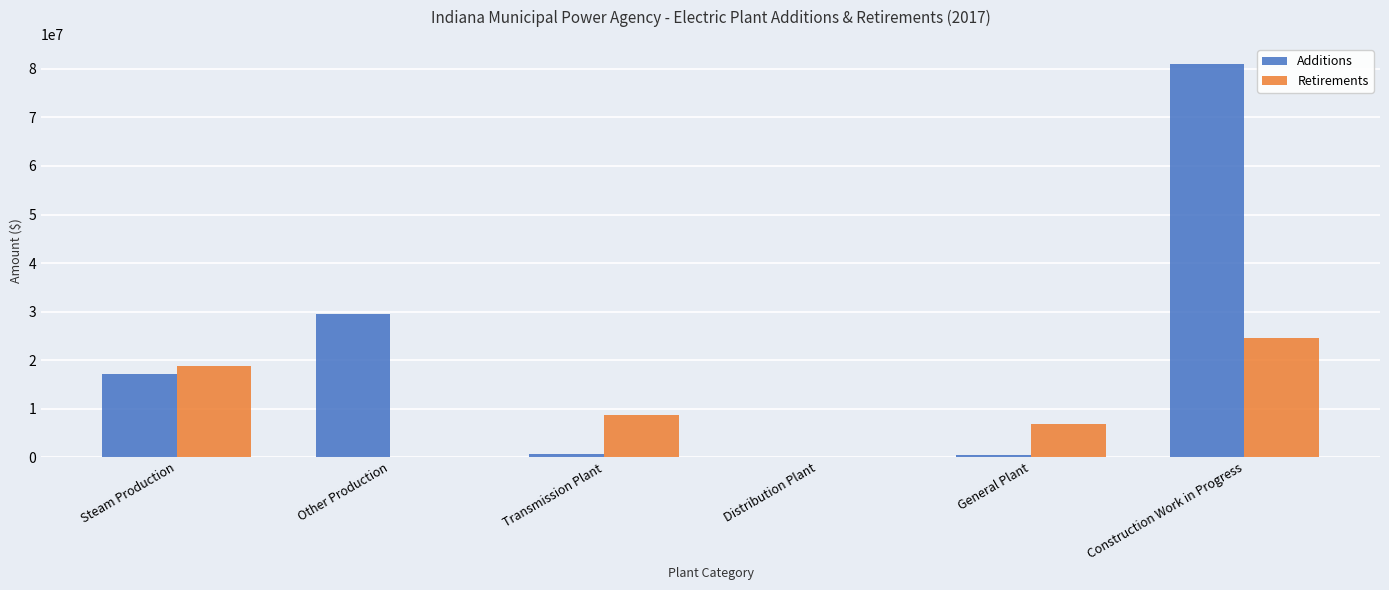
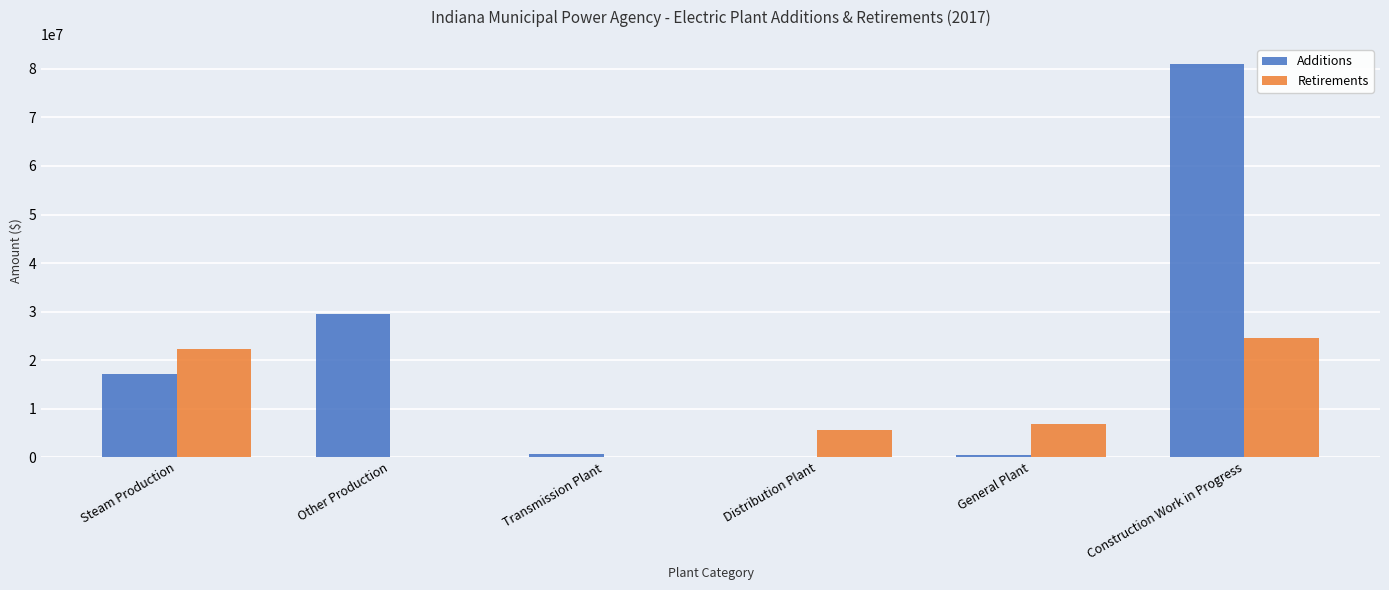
  {
    "Additions": {
      "Steam Production": 17000000,
      "Other Production": 30000000,
      "Transmission Plant": 1000000,
      "Distribution Plant": 0,
      "Construction Work in Progress": 81000000
    },
    "Retirements": {
-     "Steam Production": 19000000,
+     "Steam Production": 22000000,
      "Other Production": 0,
-     "Transmission Plant": 9000000,
-     "Distribution Plant": 0,
+     "Transmission Plant": 0,
+     "Distribution Plant": 6000000,
      "General Plant": 7000000,
      "Construction Work in Progress": 25000000
    }
  }
